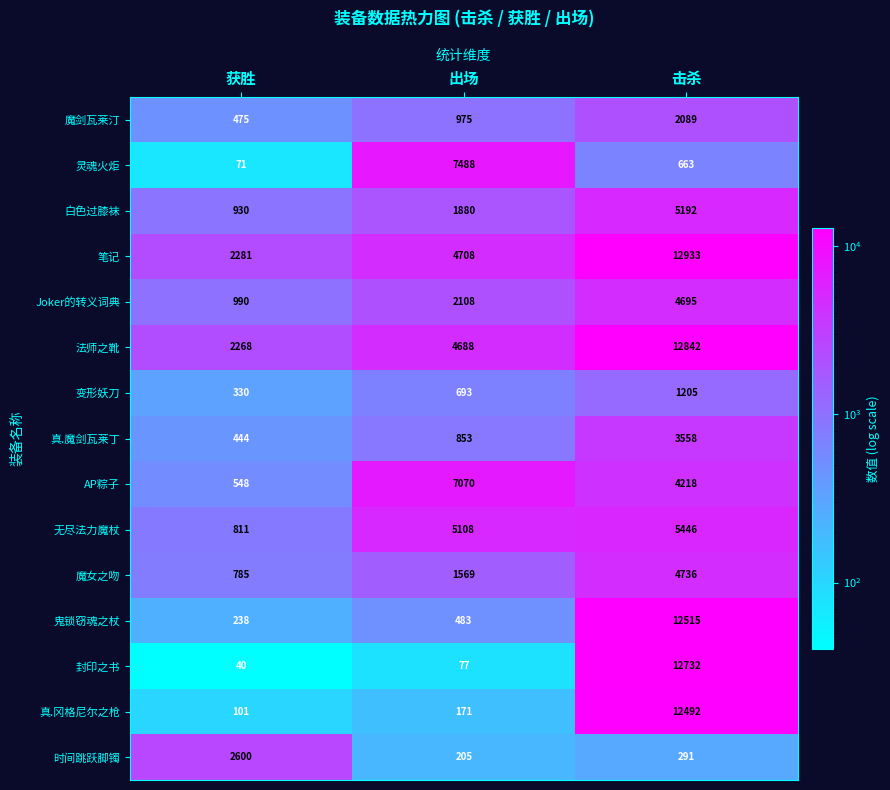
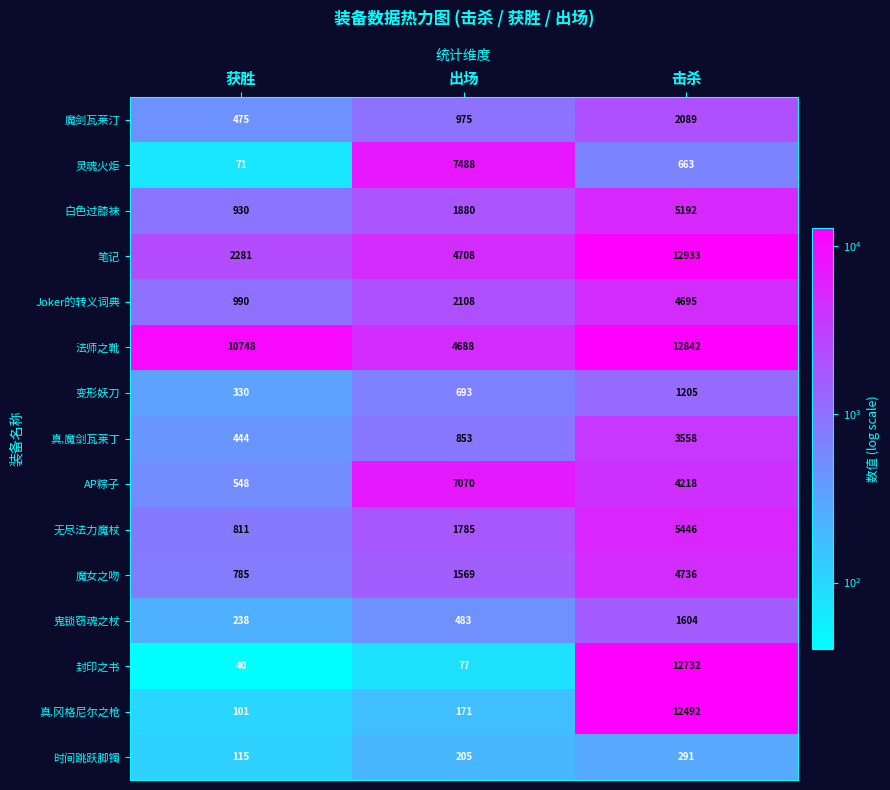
  {
    "魔剑瓦莱汀": {
      "获胜": 475,
      "出场": 975,
      "击杀": 2089
    },
    "灵魂火炬": {
      "获胜": 71,
      "出场": 7488,
      "击杀": 663
    },
    "白色过膝袜": {
      "获胜": 930,
      "出场": 1880,
      "击杀": 5192
    },
    "笔记": {
      "获胜": 2281,
      "出场": 4708,
      "击杀": 12933
    },
    "Joker的转义词典": {
      "获胜": 990,
      "出场": 2108,
      "击杀": 4695
    },
    "法师之靴": {
-     "获胜": 2268,
+     "获胜": 10748,
      "出场": 4688,
      "击杀": 12842
    },
    "变形妖刀": {
      "获胜": 330,
      "出场": 693,
      "击杀": 1205
    },
    "真.魔剑瓦莱丁": {
      "获胜": 444,
      "出场": 853,
      "击杀": 3558
    },
    "AP粽子": {
      "获胜": 548,
      "出场": 7070,
      "击杀": 4218
    },
    "无尽法力魔杖": {
      "获胜": 811,
-     "出场": 5108,
+     "出场": 1785,
      "击杀": 5446
    },
    "魔女之吻": {
      "获胜": 785,
      "出场": 1569,
      "击杀": 4736
    },
    "鬼锁窃魂之杖": {
      "获胜": 238,
      "出场": 483,
-     "击杀": 12515
+     "击杀": 1604
    },
    "封印之书": {
      "获胜": 40,
      "出场": 77,
      "击杀": 12732
    },
    "真.冈格尼尔之枪": {
      "获胜": 101,
      "出场": 171,
      "击杀": 12492
    },
    "时间跳跃脚镯": {
-     "获胜": 2600,
+     "获胜": 115,
      "出场": 205,
      "击杀": 291
    }
  }
